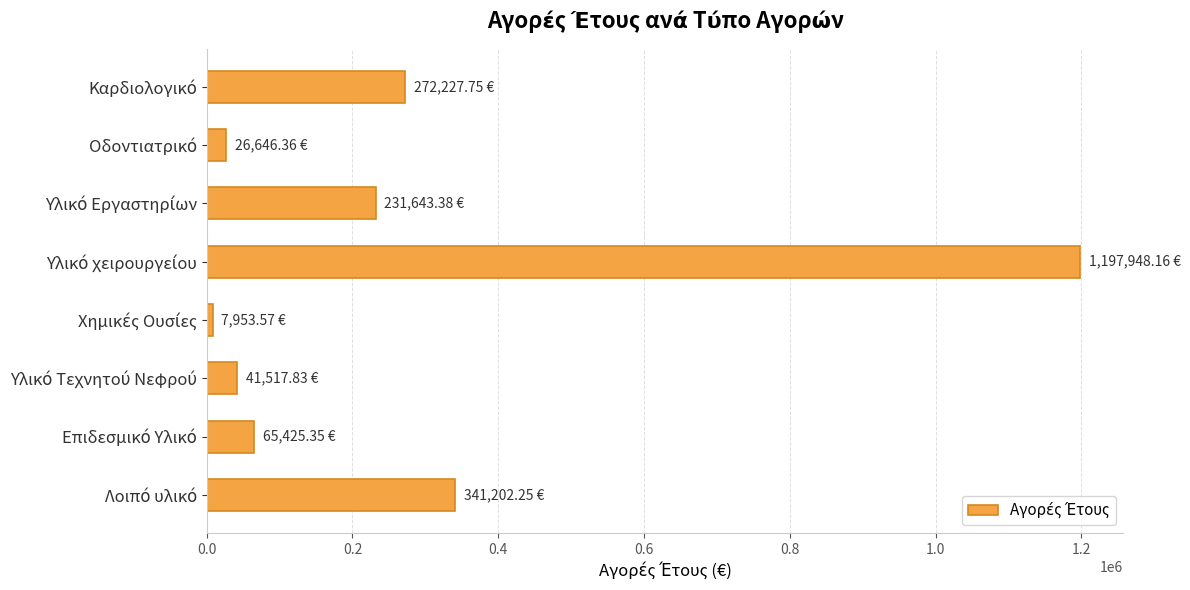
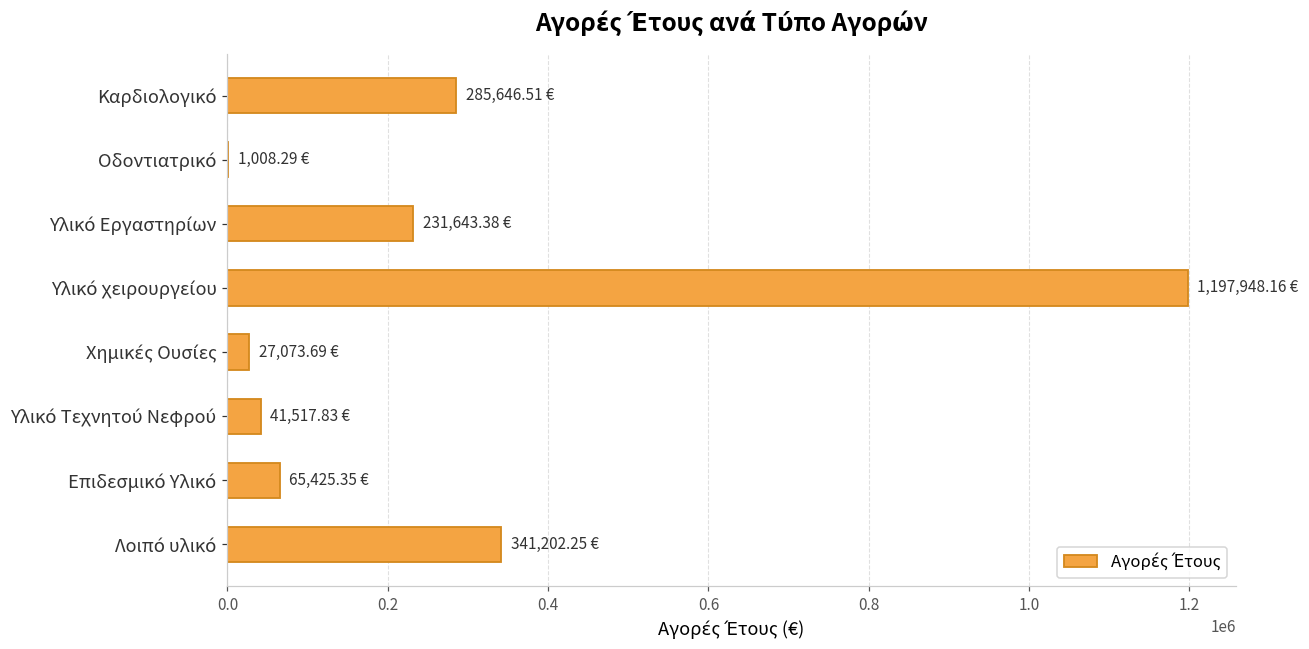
  {
-   "Καρδιολογικό": "272,227.75",
-   "Οδοντιατρικό": "26,646.36",
+   "Καρδιολογικό": "285,646.51",
+   "Οδοντιατρικό": "1,008.29",
    "Υλικό Εργαστηρίων": "231,643.38",
    "Υλικό χειρουργείου": "1,197,948.16",
-   "Χημικές Ουσίες": "7,953.57",
+   "Χημικές Ουσίες": "27,073.69",
    "Υλικό Τεχνητού Νεφρού": "41,517.83",
    "Επιδεσμικό Υλικό": "65,425.35",
    "Λοιπό υλικό": "341,202.25"
  }
